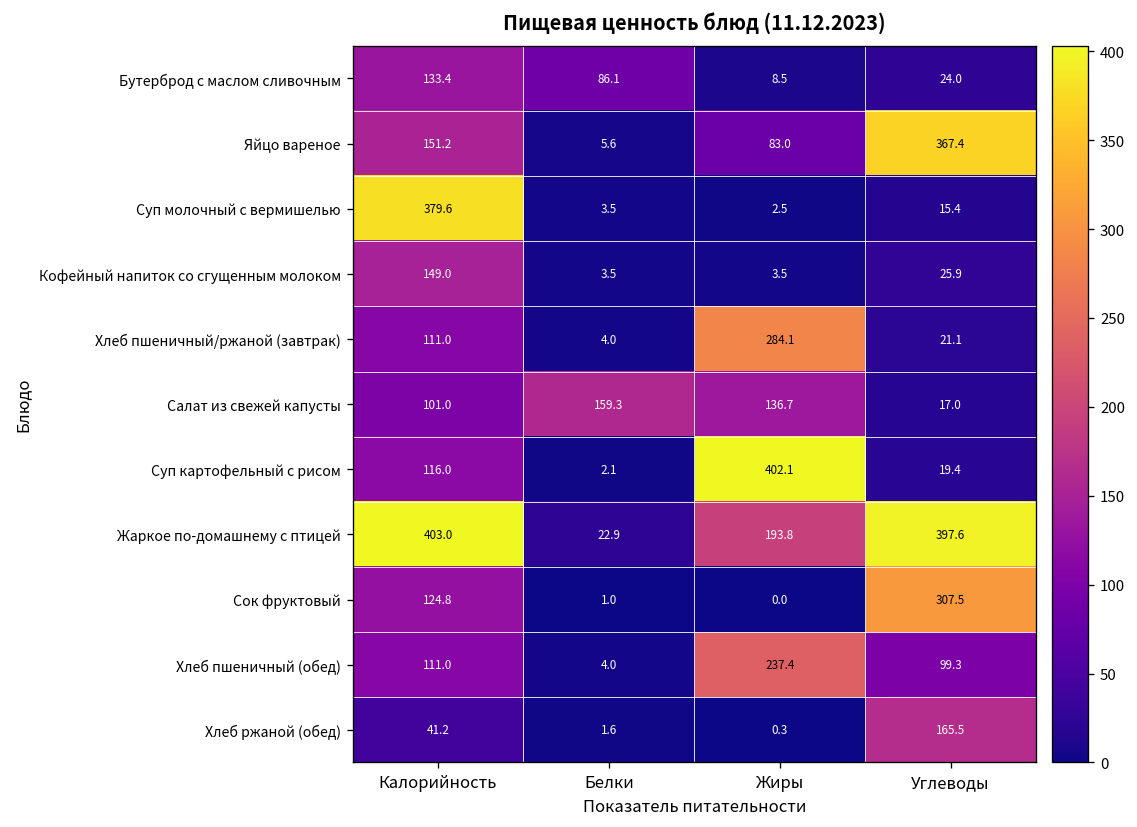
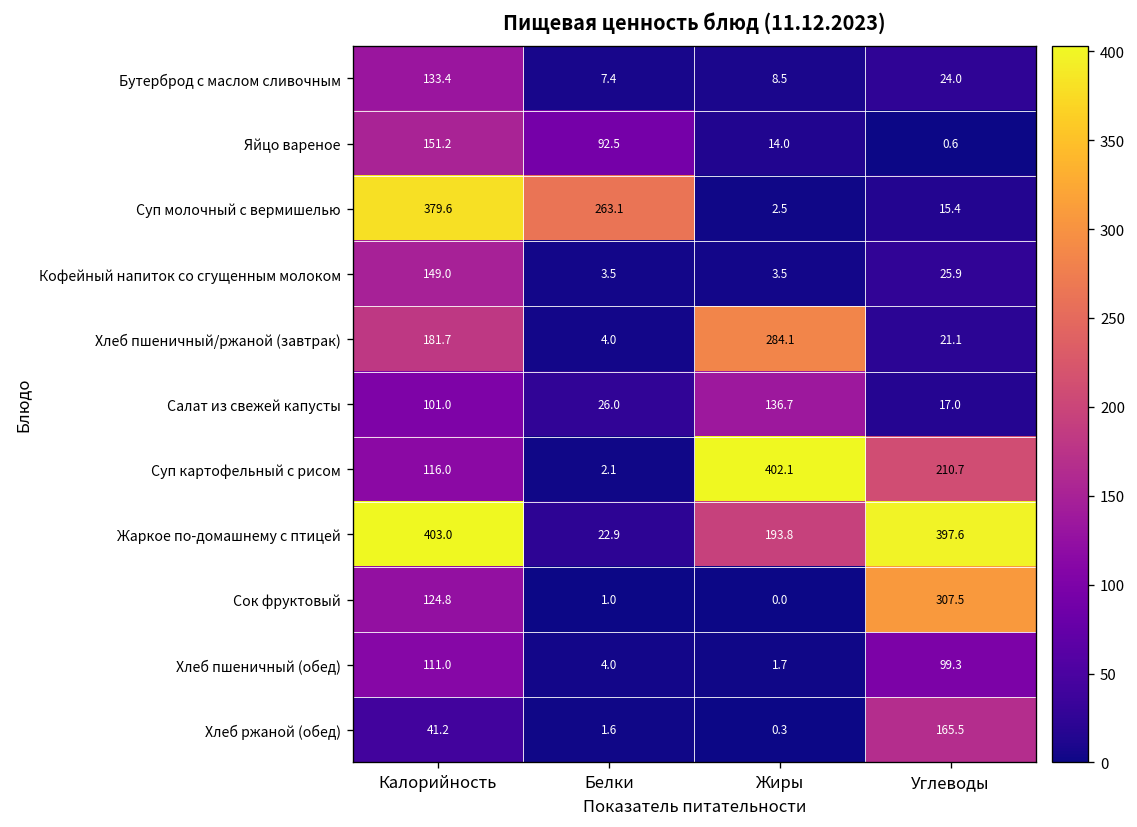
  {
    "Бутерброд с маслом сливочным": {
      "Калорийность": 133.4,
-     "Белки": 86.1,
+     "Белки": 7.4,
      "Жиры": 8.5,
      "Углеводы": 24.0
    },
    "Яйцо вареное": {
      "Калорийность": 151.2,
-     "Белки": 5.6,
-     "Жиры": 83.0,
-     "Углеводы": 367.4
+     "Белки": 92.5,
+     "Жиры": 14.0,
+     "Углеводы": 0.6
    },
    "Суп молочный с вермишелью": {
      "Калорийность": 379.6,
-     "Белки": 3.5,
+     "Белки": 263.1,
      "Жиры": 2.5,
      "Углеводы": 15.4
    },
    "Кофейный напиток со сгущенным молоком": {
      "Калорийность": 149.0,
      "Белки": 3.5,
      "Жиры": 3.5,
      "Углеводы": 25.9
    },
    "Хлеб пшеничный/ржаной (завтрак)": {
-     "Калорийность": 111.0,
+     "Калорийность": 181.7,
      "Белки": 4.0,
      "Жиры": 284.1,
      "Углеводы": 21.1
    },
    "Салат из свежей капусты": {
      "Калорийность": 101.0,
-     "Белки": 159.3,
+     "Белки": 26.0,
      "Жиры": 136.7,
      "Углеводы": 17.0
    },
    "Суп картофельный с рисом": {
      "Калорийность": 116.0,
      "Белки": 2.1,
      "Жиры": 402.1,
-     "Углеводы": 19.4
+     "Углеводы": 210.7
    },
    "Жаркое по-домашнему с птицей": {
      "Калорийность": 403.0,
      "Белки": 22.9,
      "Жиры": 193.8,
      "Углеводы": 397.6
    },
    "Сок фруктовый": {
      "Калорийность": 124.8,
      "Белки": 1.0,
      "Жиры": 0.0,
      "Углеводы": 307.5
    },
    "Хлеб пшеничный (обед)": {
      "Калорийность": 111.0,
      "Белки": 4.0,
-     "Жиры": 237.4,
+     "Жиры": 1.7,
      "Углеводы": 99.3
    },
    "Хлеб ржаной (обед)": {
      "Калорийность": 41.2,
      "Белки": 1.6,
      "Жиры": 0.3,
      "Углеводы": 165.5
    }
  }
